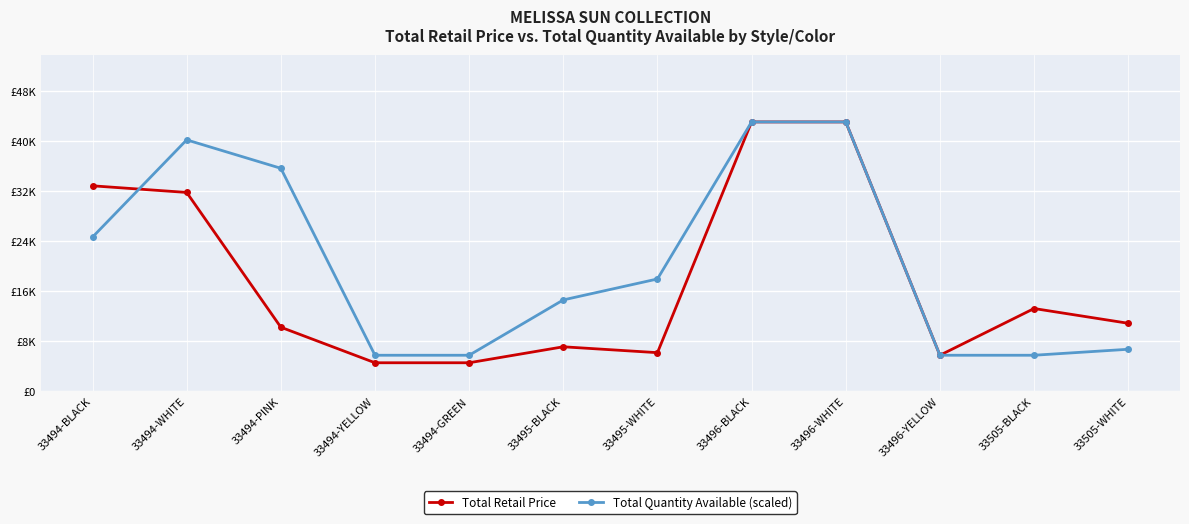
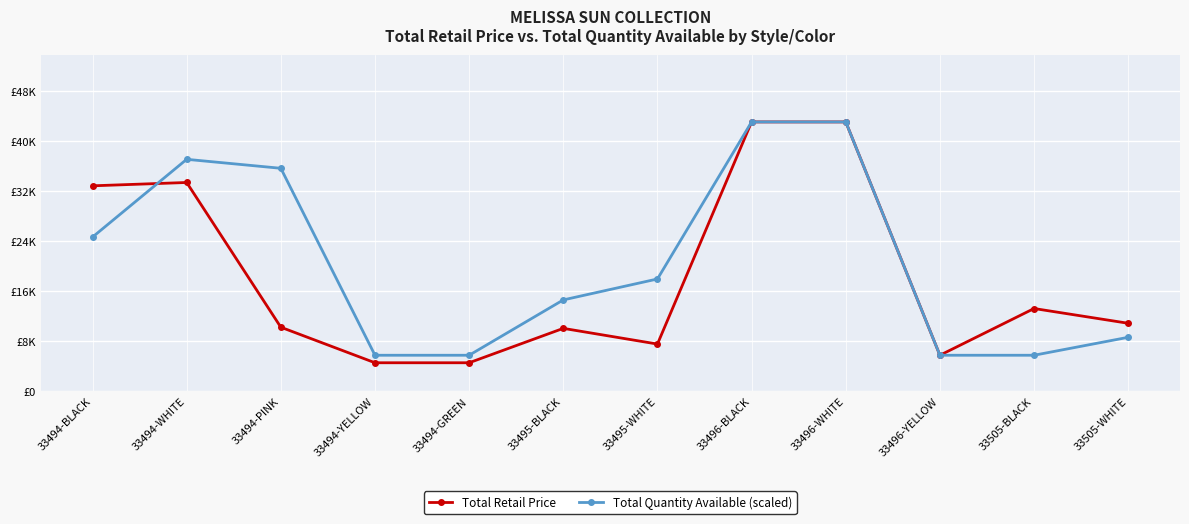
  {
    "Total Retail Price": {
      "33494-BLACK": "£33000",
-     "33494-WHITE": "£32000",
+     "33494-WHITE": "£33000",
      "33494-PINK": "£10000",
      "33494-YELLOW": "£5000",
      "33494-GREEN": "£5000",
-     "33495-BLACK": "£7000",
-     "33495-WHITE": "£6000",
+     "33495-BLACK": "£10000",
+     "33495-WHITE": "£8000",
      "33505-BLACK": "£13000",
      "33505-WHITE": "£11000"
    },
    "Total Quantity Available (scaled)": {
      "33494-BLACK": "£25000",
-     "33494-WHITE": "£40000",
+     "33494-WHITE": "£37000",
      "33494-PINK": "£36000",
      "33494-YELLOW": "£6000",
      "33494-GREEN": "£6000",
      "33495-BLACK": "£15000",
      "33495-WHITE": "£18000",
      "33505-BLACK": "£6000",
-     "33505-WHITE": "£7000"
+     "33505-WHITE": "£9000"
    }
  }
